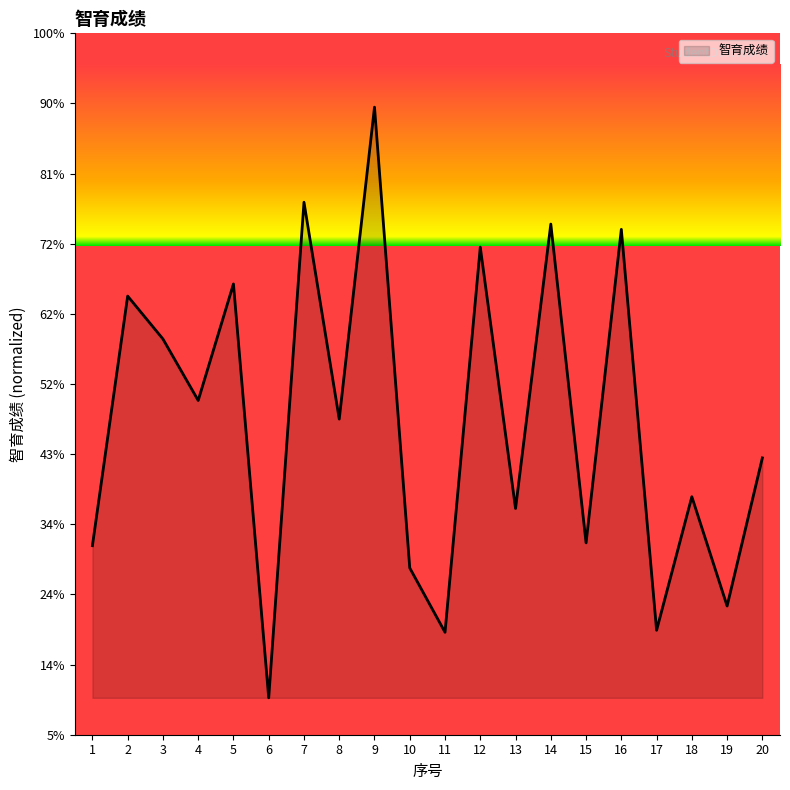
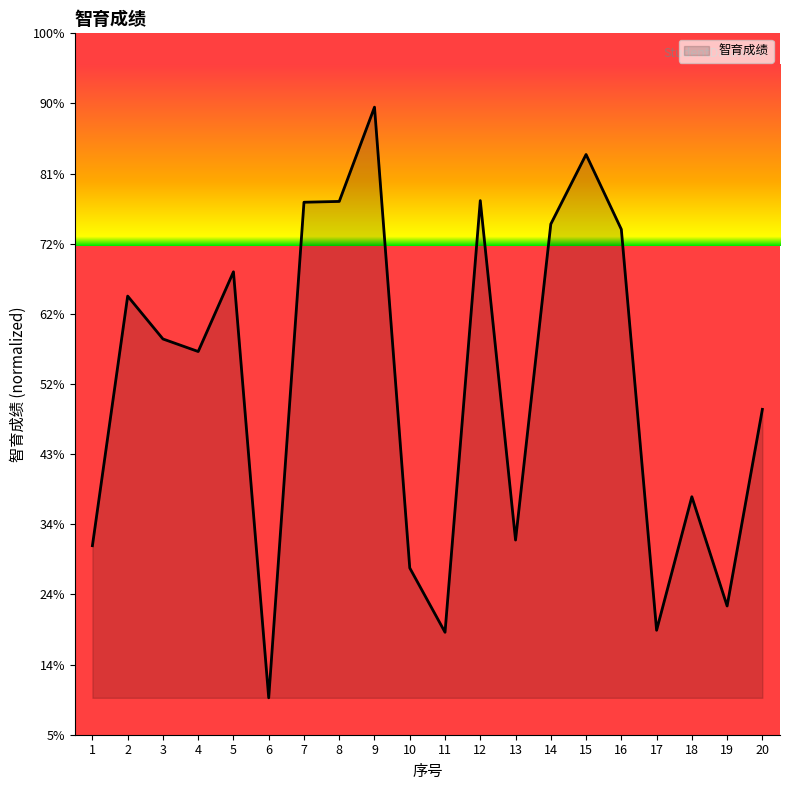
  {
    "1": "31%",
    "2": "64%",
    "3": "59%",
-   "4": "50%",
-   "5": "66%",
+   "4": "57%",
+   "5": "68%",
    "6": "10%",
    "7": "77%",
-   "8": "48%",
+   "8": "77%",
    "9": "90%",
    "10": "28%",
    "11": "19%",
-   "12": "71%",
-   "13": "36%",
+   "12": "77%",
+   "13": "31%",
    "14": "74%",
-   "15": "31%",
+   "15": "84%",
    "16": "73%",
    "17": "19%",
    "18": "37%",
    "19": "22%",
-   "20": "42%"
+   "20": "49%"
  }
